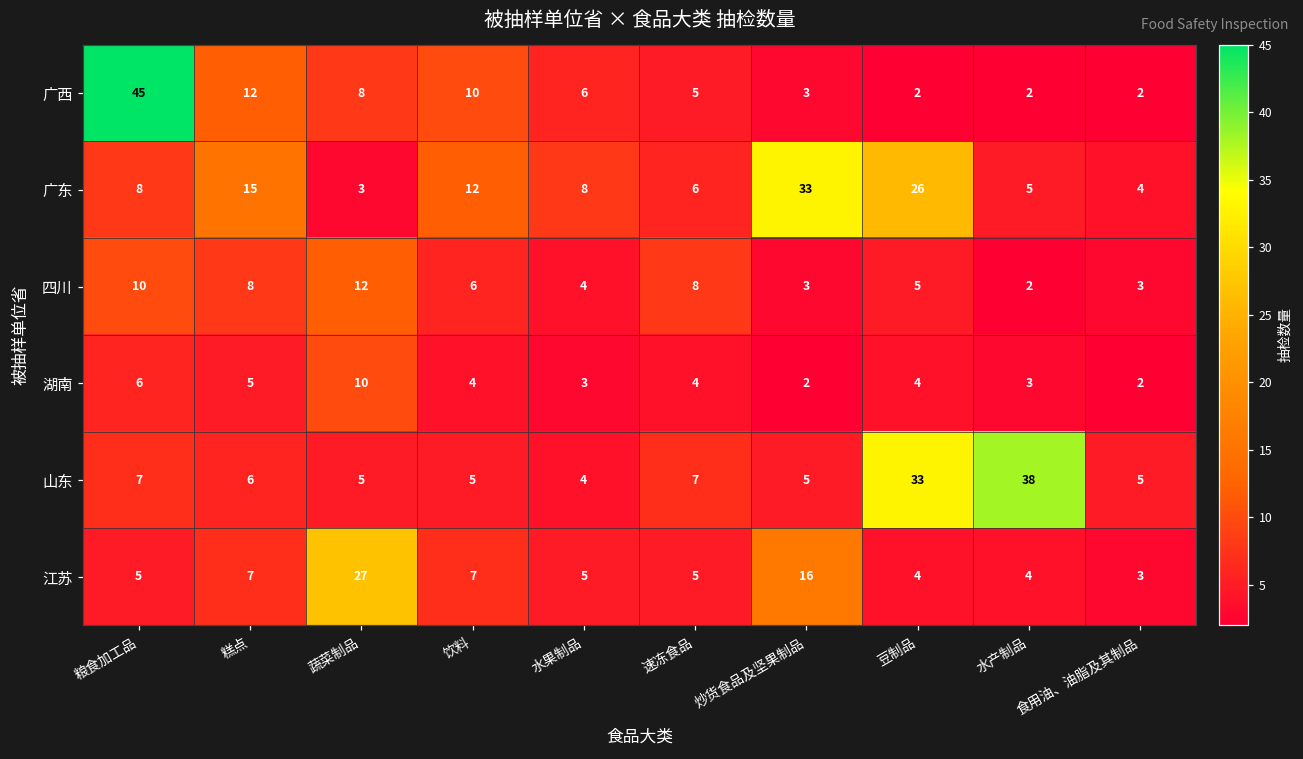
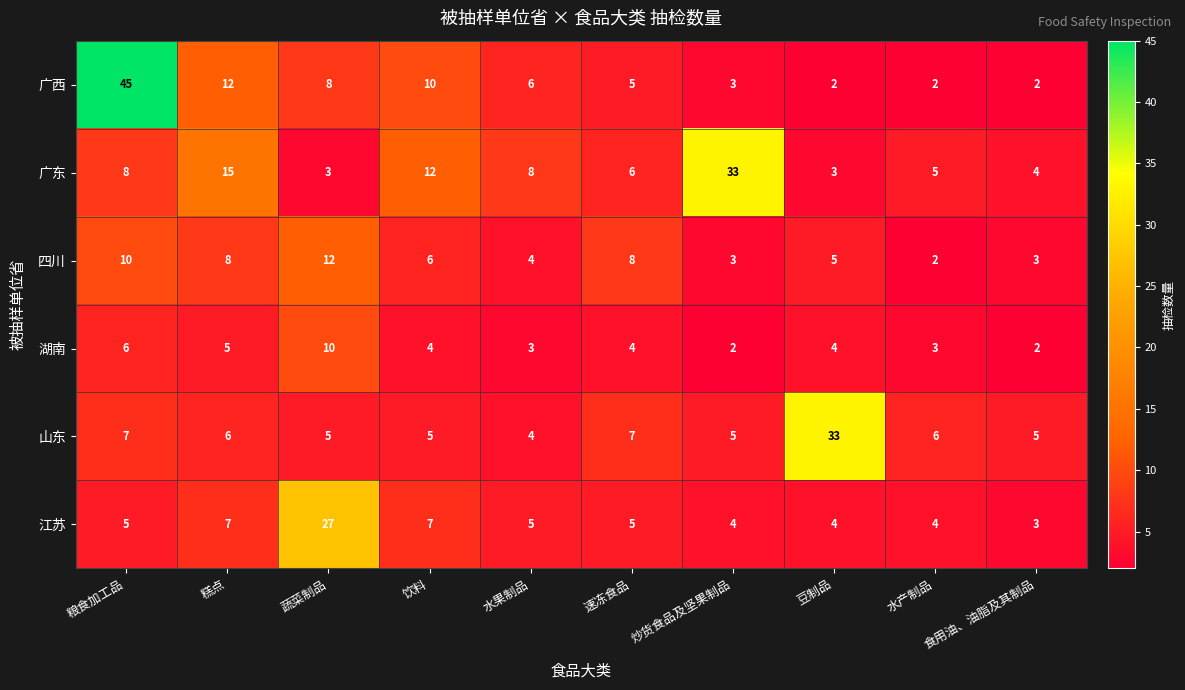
  {
    "广西": {
      "粮食加工品": 45,
      "糕点": 12,
      "蔬菜制品": 8,
      "饮料": 10,
      "水果制品": 6,
      "速冻食品": 5,
      "炒货食品及坚果制品": 3,
      "豆制品": 2,
      "水产制品": 2,
      "食用油、油脂及其制品": 2
    },
    "广东": {
      "粮食加工品": 8,
      "糕点": 15,
      "蔬菜制品": 3,
      "饮料": 12,
      "水果制品": 8,
      "速冻食品": 6,
      "炒货食品及坚果制品": 33,
-     "豆制品": 26,
+     "豆制品": 3,
      "水产制品": 5,
      "食用油、油脂及其制品": 4
    },
    "四川": {
      "粮食加工品": 10,
      "糕点": 8,
      "蔬菜制品": 12,
      "饮料": 6,
      "水果制品": 4,
      "速冻食品": 8,
      "炒货食品及坚果制品": 3,
      "豆制品": 5,
      "水产制品": 2,
      "食用油、油脂及其制品": 3
    },
    "湖南": {
      "粮食加工品": 6,
      "糕点": 5,
      "蔬菜制品": 10,
      "饮料": 4,
      "水果制品": 3,
      "速冻食品": 4,
      "炒货食品及坚果制品": 2,
      "豆制品": 4,
      "水产制品": 3,
      "食用油、油脂及其制品": 2
    },
    "山东": {
      "粮食加工品": 7,
      "糕点": 6,
      "蔬菜制品": 5,
      "饮料": 5,
      "水果制品": 4,
      "速冻食品": 7,
      "炒货食品及坚果制品": 5,
      "豆制品": 33,
-     "水产制品": 38,
+     "水产制品": 6,
      "食用油、油脂及其制品": 5
    },
    "江苏": {
      "粮食加工品": 5,
      "糕点": 7,
      "蔬菜制品": 27,
      "饮料": 7,
      "水果制品": 5,
      "速冻食品": 5,
-     "炒货食品及坚果制品": 16,
+     "炒货食品及坚果制品": 4,
      "豆制品": 4,
      "水产制品": 4,
      "食用油、油脂及其制品": 3
    }
  }
